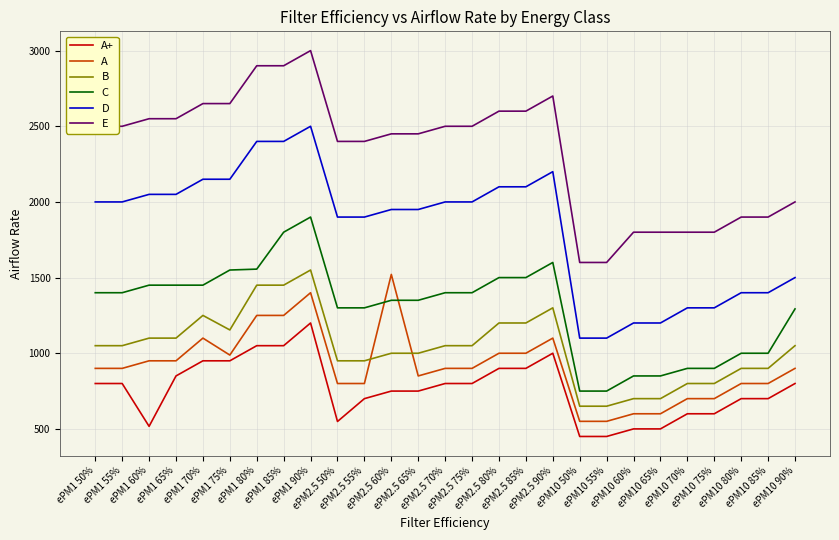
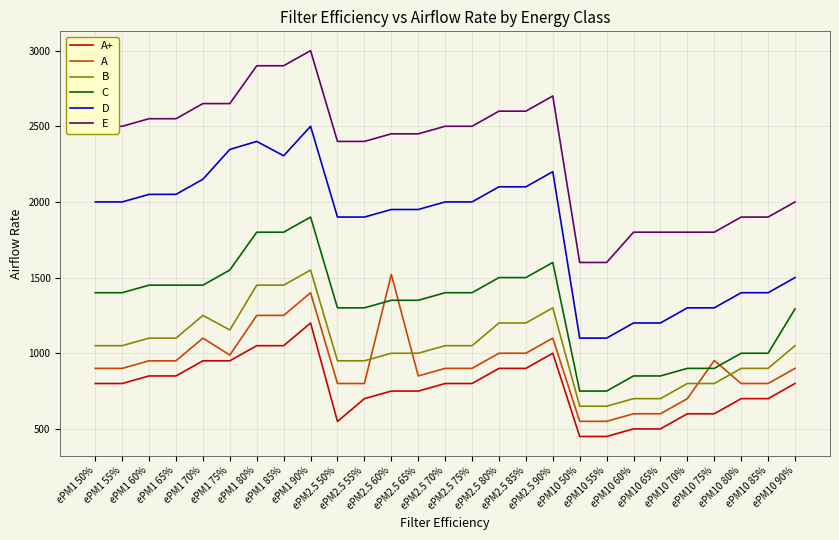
  {
    "A+": {
      "ePM1 50%": 800,
      "ePM1 55%": 800,
-     "ePM1 60%": 520,
+     "ePM1 60%": 850,
      "ePM1 65%": 850,
      "ePM1 70%": 950,
      "ePM1 75%": 950,
      "ePM1 80%": 1050,
      "ePM1 85%": 1050,
      "ePM1 90%": 1200,
      "ePM2.5 50%": 550,
      "ePM2.5 55%": 700,
      "ePM2.5 60%": 750,
      "ePM2.5 65%": 750,
      "ePM2.5 70%": 800,
      "ePM2.5 75%": 800,
      "ePM2.5 80%": 900,
      "ePM2.5 85%": 900,
      "ePM2.5 90%": 1000,
      "ePM10 50%": 450,
      "ePM10 55%": 450,
      "ePM10 60%": 500,
      "ePM10 65%": 500,
      "ePM10 70%": 600,
      "ePM10 75%": 600,
      "ePM10 80%": 700,
      "ePM10 85%": 700,
      "ePM10 90%": 800
    },
    "A": {
      "ePM1 50%": 900,
      "ePM1 55%": 900,
      "ePM1 60%": 950,
      "ePM1 65%": 950,
      "ePM1 70%": 1100,
      "ePM1 75%": 990,
      "ePM1 80%": 1250,
      "ePM1 85%": 1250,
      "ePM1 90%": 1400,
      "ePM2.5 50%": 800,
      "ePM2.5 55%": 800,
      "ePM2.5 60%": 1520,
      "ePM2.5 65%": 850,
      "ePM2.5 70%": 900,
      "ePM2.5 75%": 900,
      "ePM2.5 80%": 1000,
      "ePM2.5 85%": 1000,
      "ePM2.5 90%": 1100,
      "ePM10 50%": 550,
      "ePM10 55%": 550,
      "ePM10 60%": 600,
      "ePM10 65%": 600,
      "ePM10 70%": 700,
-     "ePM10 75%": 700,
+     "ePM10 75%": 950,
      "ePM10 80%": 800,
      "ePM10 85%": 800,
      "ePM10 90%": 900
    },
    "B": {
      "ePM1 50%": 1050,
      "ePM1 55%": 1050,
      "ePM1 60%": 1100,
      "ePM1 65%": 1100,
      "ePM1 70%": 1250,
      "ePM1 75%": 1150,
      "ePM1 80%": 1450,
      "ePM1 85%": 1450,
      "ePM1 90%": 1550,
      "ePM2.5 50%": 950,
      "ePM2.5 55%": 950,
      "ePM2.5 60%": 1000,
      "ePM2.5 65%": 1000,
      "ePM2.5 70%": 1050,
      "ePM2.5 75%": 1050,
      "ePM2.5 80%": 1200,
      "ePM2.5 85%": 1200,
      "ePM2.5 90%": 1300,
      "ePM10 50%": 650,
      "ePM10 55%": 650,
      "ePM10 60%": 700,
      "ePM10 65%": 700,
      "ePM10 70%": 800,
      "ePM10 75%": 800,
      "ePM10 80%": 900,
      "ePM10 85%": 900,
      "ePM10 90%": 1050
    },
    "C": {
      "ePM1 50%": 1400,
      "ePM1 55%": 1400,
      "ePM1 60%": 1450,
      "ePM1 65%": 1450,
      "ePM1 70%": 1450,
      "ePM1 75%": 1550,
-     "ePM1 80%": 1560,
+     "ePM1 80%": 1800,
      "ePM1 85%": 1800,
      "ePM1 90%": 1900,
      "ePM2.5 50%": 1300,
      "ePM2.5 55%": 1300,
      "ePM2.5 60%": 1350,
      "ePM2.5 65%": 1350,
      "ePM2.5 70%": 1400,
      "ePM2.5 75%": 1400,
      "ePM2.5 80%": 1500,
      "ePM2.5 85%": 1500,
      "ePM2.5 90%": 1600,
      "ePM10 50%": 750,
      "ePM10 55%": 750,
      "ePM10 60%": 850,
      "ePM10 65%": 850,
      "ePM10 70%": 900,
      "ePM10 75%": 900,
      "ePM10 80%": 1000,
      "ePM10 85%": 1000,
      "ePM10 90%": 1290
    },
    "D": {
      "ePM1 50%": 2000,
      "ePM1 55%": 2000,
      "ePM1 60%": 2050,
      "ePM1 65%": 2050,
      "ePM1 70%": 2150,
-     "ePM1 75%": 2150,
+     "ePM1 75%": 2350,
      "ePM1 80%": 2400,
-     "ePM1 85%": 2400,
+     "ePM1 85%": 2310,
      "ePM1 90%": 2500,
      "ePM2.5 50%": 1900,
      "ePM2.5 55%": 1900,
      "ePM2.5 60%": 1950,
      "ePM2.5 65%": 1950,
      "ePM2.5 70%": 2000,
      "ePM2.5 75%": 2000,
      "ePM2.5 80%": 2100,
      "ePM2.5 85%": 2100,
      "ePM2.5 90%": 2200,
      "ePM10 50%": 1100,
      "ePM10 55%": 1100,
      "ePM10 60%": 1200,
      "ePM10 65%": 1200,
      "ePM10 70%": 1300,
      "ePM10 75%": 1300,
      "ePM10 80%": 1400,
      "ePM10 85%": 1400,
      "ePM10 90%": 1500
    },
    "E": {
      "ePM1 55%": 2500,
      "ePM1 60%": 2550,
      "ePM1 65%": 2550,
      "ePM1 70%": 2650,
      "ePM1 75%": 2650,
      "ePM1 80%": 2900,
      "ePM1 85%": 2900,
      "ePM1 90%": 3000,
      "ePM2.5 50%": 2400,
      "ePM2.5 55%": 2400,
      "ePM2.5 60%": 2450,
      "ePM2.5 65%": 2450,
      "ePM2.5 70%": 2500,
      "ePM2.5 75%": 2500,
      "ePM2.5 80%": 2600,
      "ePM2.5 85%": 2600,
      "ePM2.5 90%": 2700,
      "ePM10 50%": 1600,
      "ePM10 55%": 1600,
      "ePM10 60%": 1800,
      "ePM10 65%": 1800,
      "ePM10 70%": 1800,
      "ePM10 75%": 1800,
      "ePM10 80%": 1900,
      "ePM10 85%": 1900,
      "ePM10 90%": 2000
    }
  }
